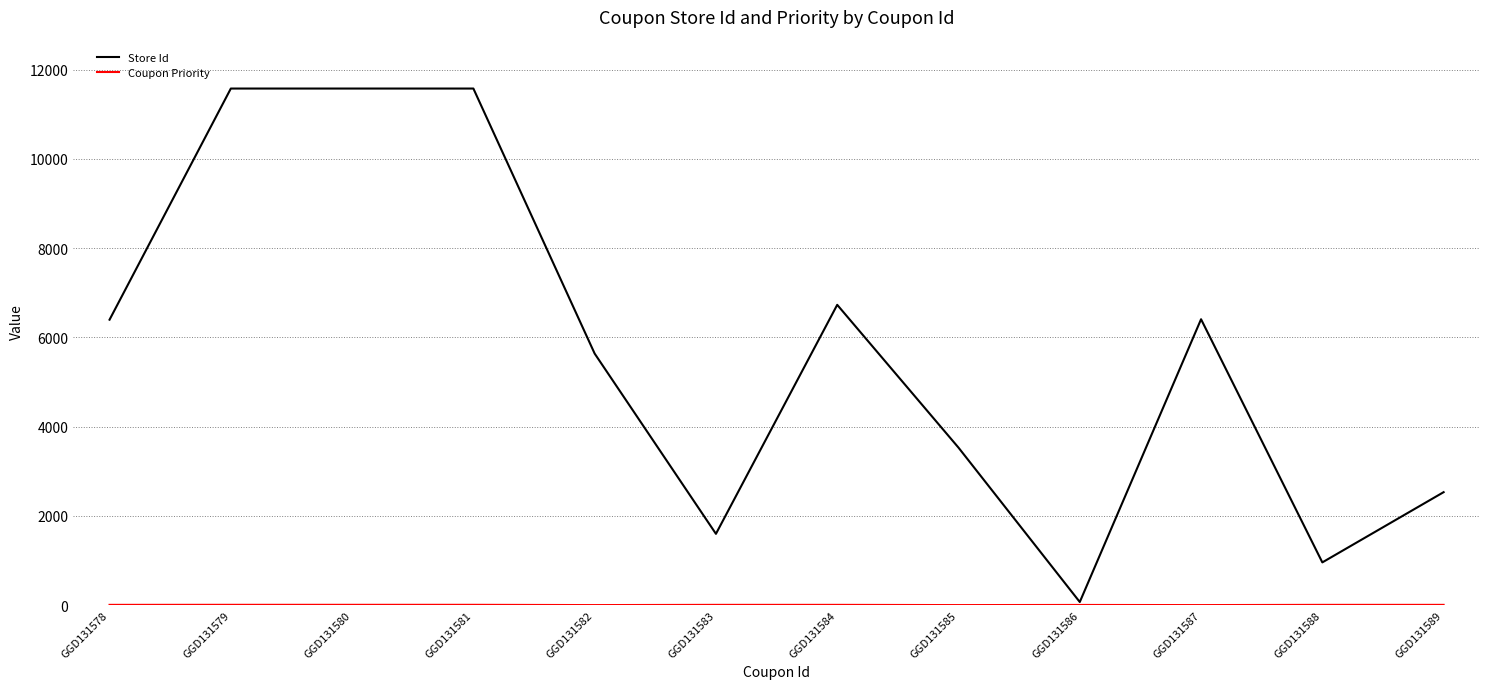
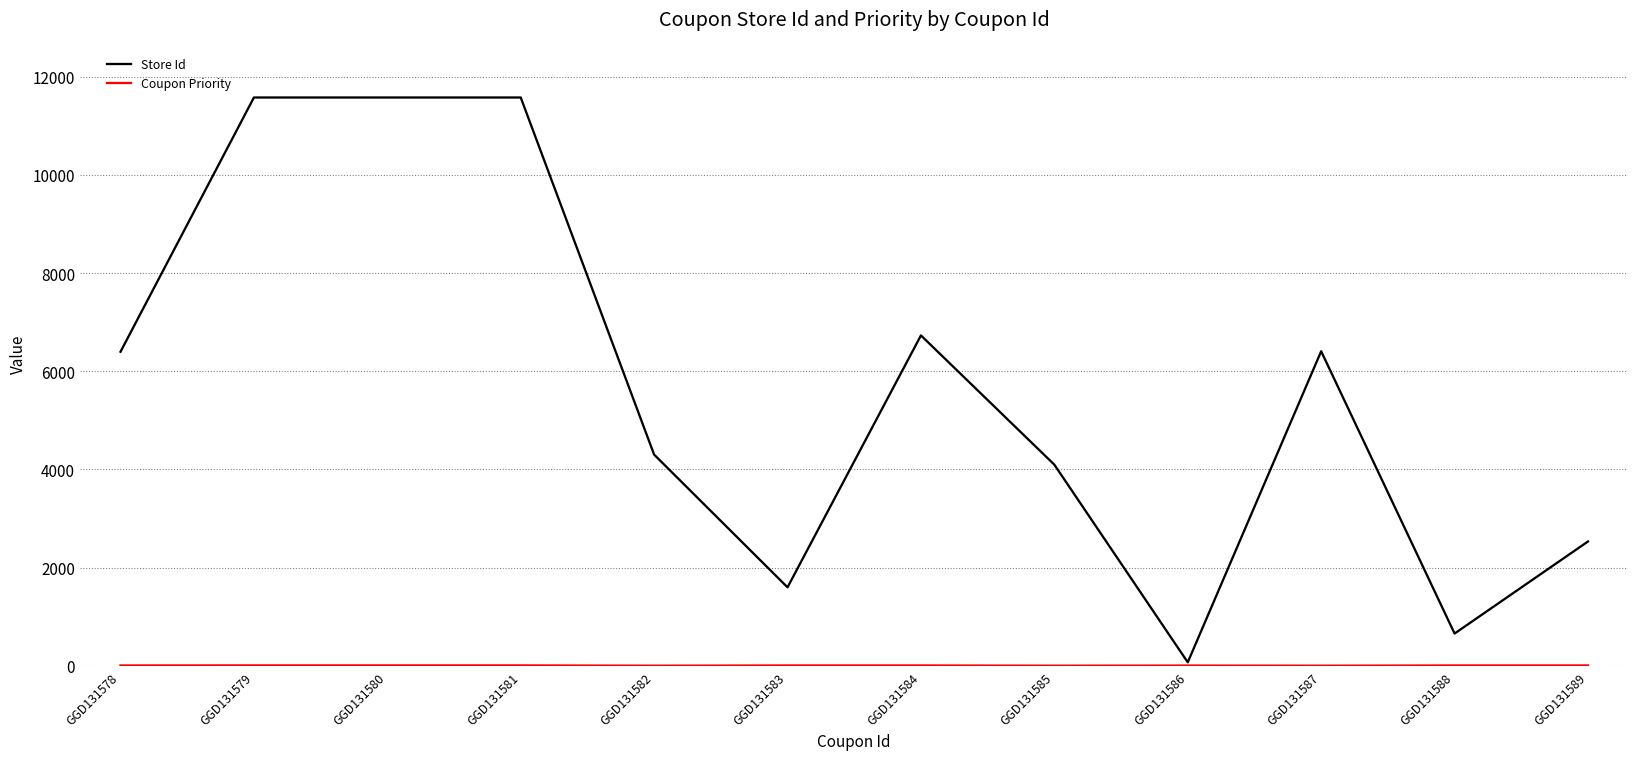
  {
    "Store Id": {
      "GGD131578": 6400,
      "GGD131579": 11600,
      "GGD131580": 11600,
      "GGD131581": 11600,
-     "GGD131582": 5600,
+     "GGD131582": 4300,
      "GGD131583": 1600,
      "GGD131584": 6700,
-     "GGD131585": 3500,
+     "GGD131585": 4100,
      "GGD131586": 100,
      "GGD131587": 6400,
-     "GGD131588": 1000,
+     "GGD131588": 700,
      "GGD131589": 2500
    },
    "Coupon Priority": {
      "GGD131578": 0,
      "GGD131579": 0,
      "GGD131580": 0,
      "GGD131581": 0,
      "GGD131582": 0,
      "GGD131583": 0,
      "GGD131584": 0,
      "GGD131585": 0,
      "GGD131586": 0,
      "GGD131587": 0,
      "GGD131588": 0,
      "GGD131589": 0
    }
  }
